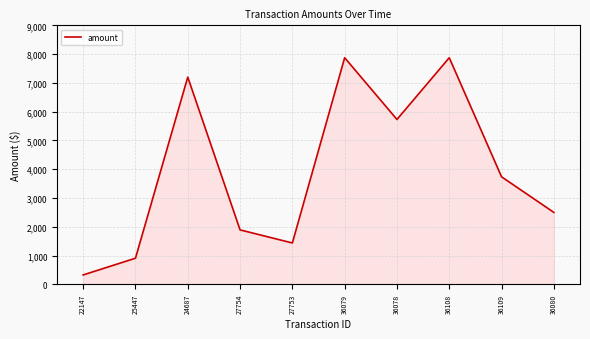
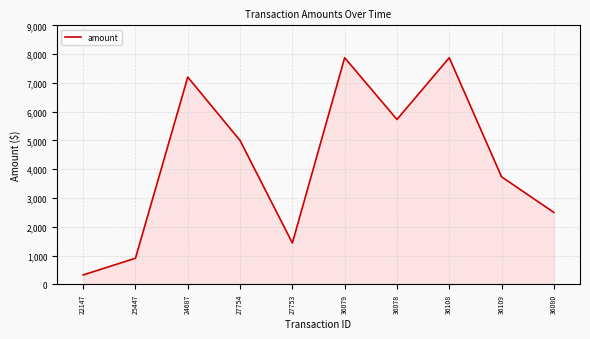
  {
    "22147": "300",
    "25447": "900",
    "24687": "7,200",
-   "27754": "1,900",
+   "27754": "5,000",
    "27753": "1,400",
    "36079": "7,900",
    "36078": "5,700",
    "36108": "7,900",
    "36109": "3,700",
    "36080": "2,500"
  }
